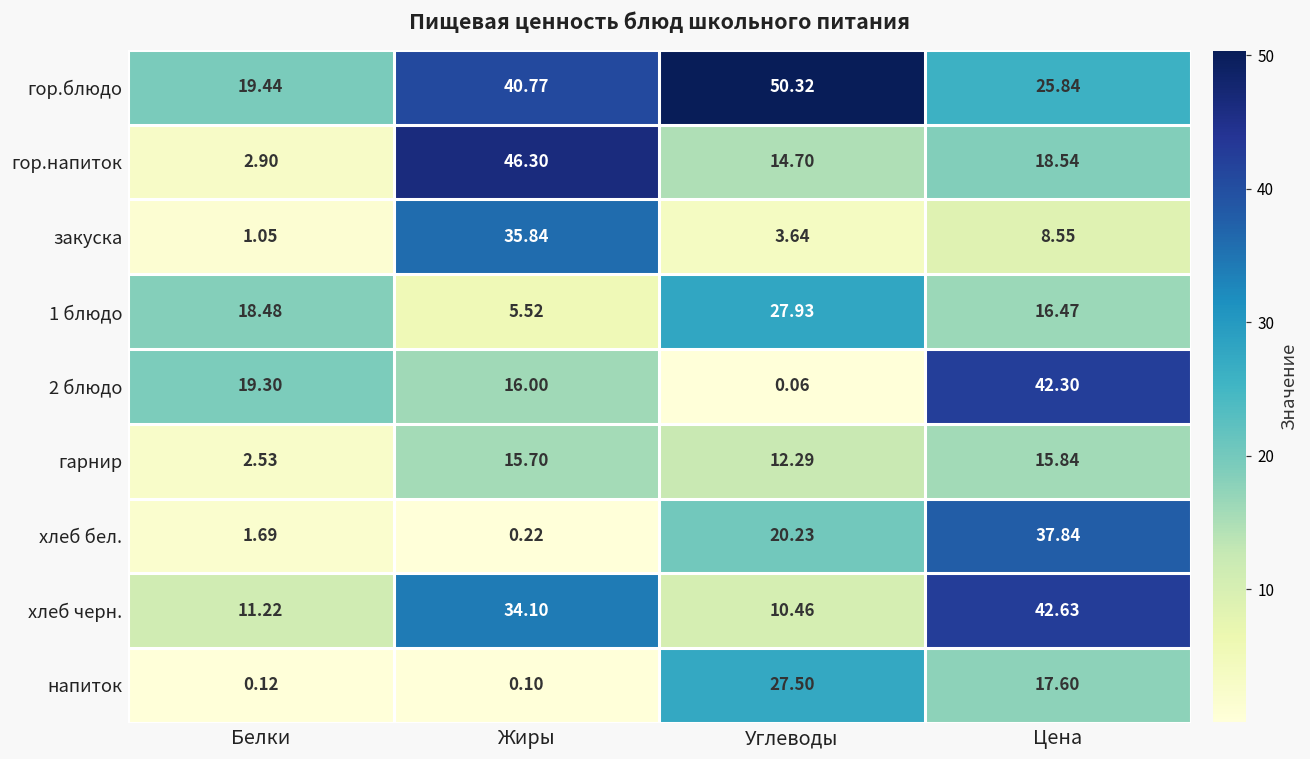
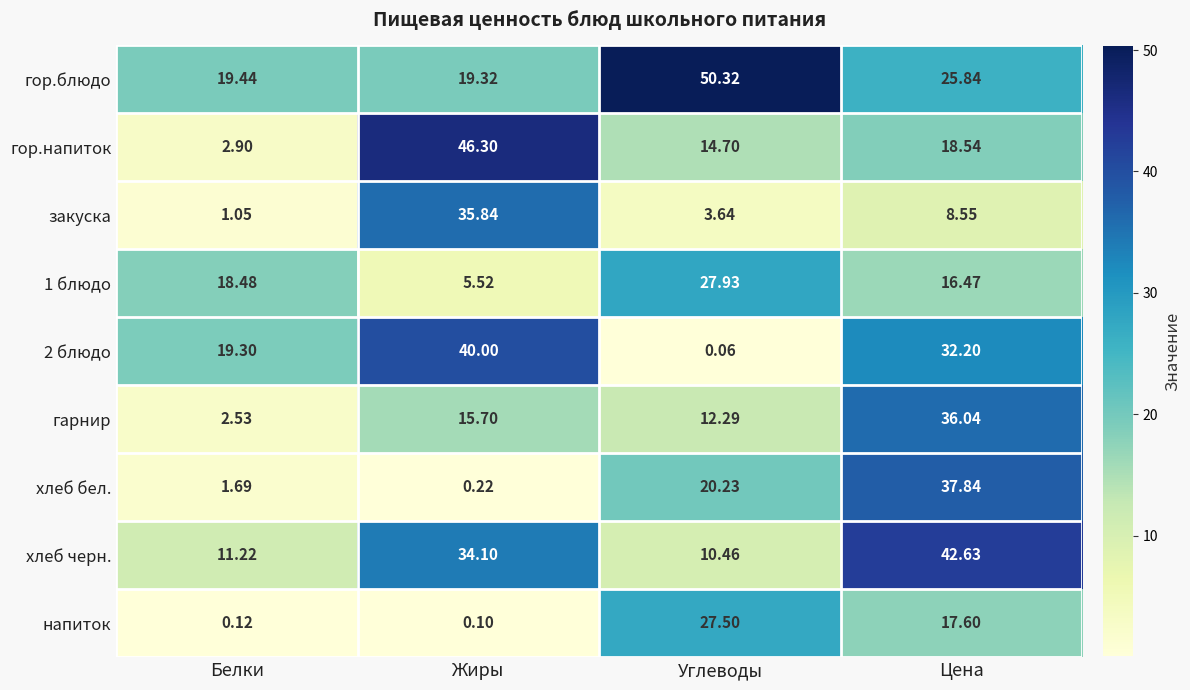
  {
    "гор.блюдо": {
      "Белки": 19.44,
-     "Жиры": 40.77,
+     "Жиры": 19.32,
      "Углеводы": 50.32,
      "Цена": 25.84
    },
    "гор.напиток": {
      "Белки": 2.90,
      "Жиры": 46.30,
      "Углеводы": 14.70,
      "Цена": 18.54
    },
    "закуска": {
      "Белки": 1.05,
      "Жиры": 35.84,
      "Углеводы": 3.64,
      "Цена": 8.55
    },
    "1 блюдо": {
      "Белки": 18.48,
      "Жиры": 5.52,
      "Углеводы": 27.93,
      "Цена": 16.47
    },
    "2 блюдо": {
      "Белки": 19.30,
-     "Жиры": 16.00,
+     "Жиры": 40.00,
      "Углеводы": 0.06,
-     "Цена": 42.30
+     "Цена": 32.20
    },
    "гарнир": {
      "Белки": 2.53,
      "Жиры": 15.70,
      "Углеводы": 12.29,
-     "Цена": 15.84
+     "Цена": 36.04
    },
    "хлеб бел.": {
      "Белки": 1.69,
      "Жиры": 0.22,
      "Углеводы": 20.23,
      "Цена": 37.84
    },
    "хлеб черн.": {
      "Белки": 11.22,
      "Жиры": 34.10,
      "Углеводы": 10.46,
      "Цена": 42.63
    },
    "напиток": {
      "Белки": 0.12,
      "Жиры": 0.10,
      "Углеводы": 27.50,
      "Цена": 17.60
    }
  }
